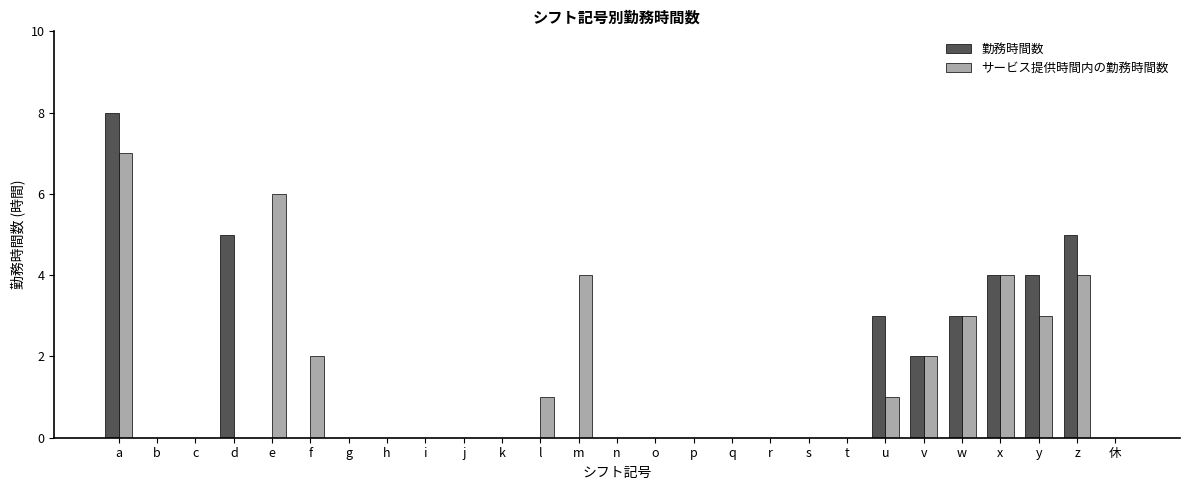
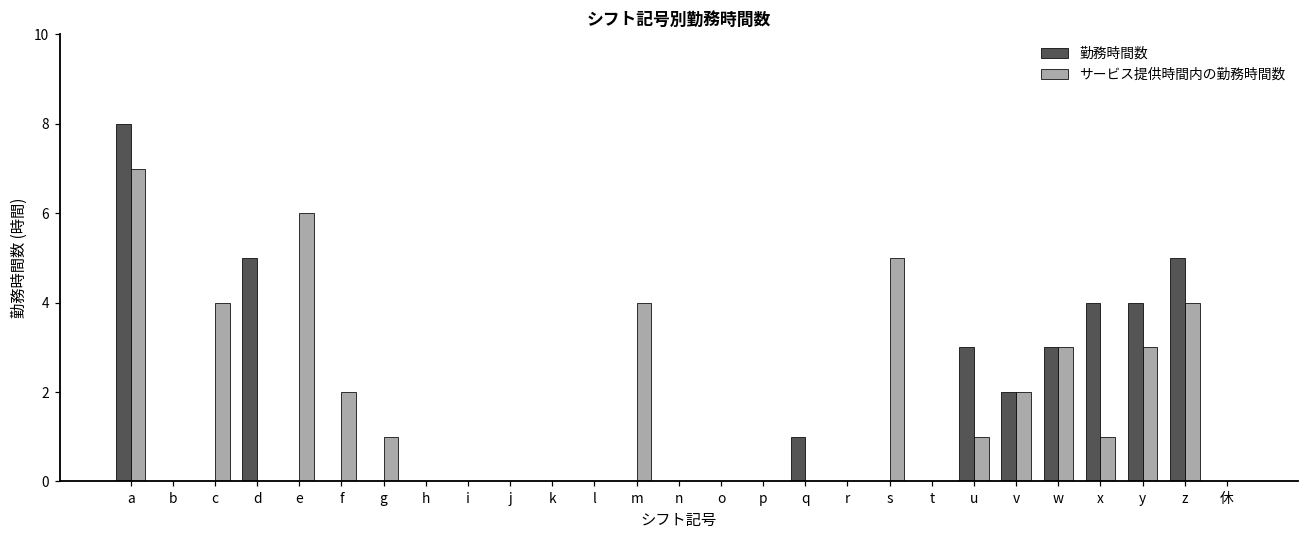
  {
    "勤務時間数": {
      "a": 8,
      "b": 0,
      "c": 0,
      "d": 5,
      "e": 0,
      "f": 0,
      "g": 0,
      "h": 0,
      "i": 0,
      "j": 0,
      "k": 0,
      "l": 0,
      "m": 0,
      "n": 0,
      "o": 0,
      "p": 0,
-     "q": 0,
+     "q": 1,
      "r": 0,
      "s": 0,
      "t": 0,
      "u": 3,
      "v": 2,
      "w": 3,
      "x": 4,
      "y": 4,
      "z": 5,
      "休": 0
    },
    "サービス提供時間内の勤務時間数": {
      "a": 7,
      "b": 0,
-     "c": 0,
+     "c": 4,
      "d": 0,
      "e": 6,
      "f": 2,
-     "g": 0,
+     "g": 1,
      "h": 0,
      "i": 0,
      "j": 0,
      "k": 0,
-     "l": 1,
+     "l": 0,
      "m": 4,
      "n": 0,
      "o": 0,
      "p": 0,
      "q": 0,
      "r": 0,
-     "s": 0,
+     "s": 5,
      "t": 0,
      "u": 1,
      "v": 2,
      "w": 3,
-     "x": 4,
+     "x": 1,
      "y": 3,
      "z": 4,
      "休": 0
    }
  }
